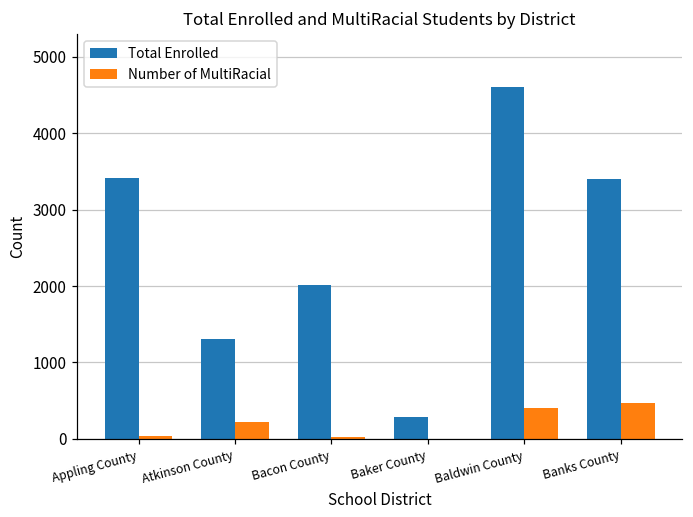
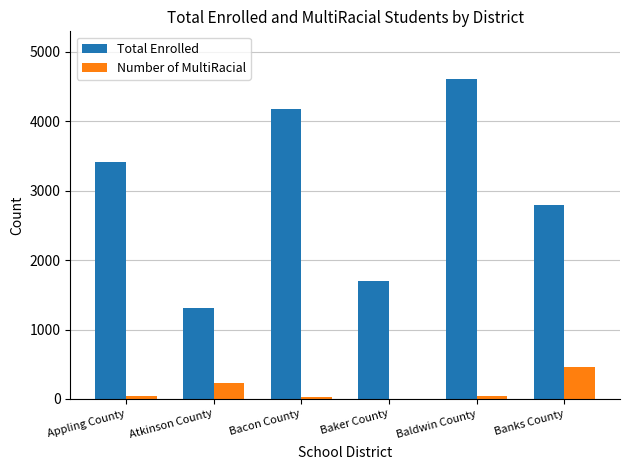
  {
    "Total Enrolled": {
      "Appling County": 3400,
      "Atkinson County": 1300,
-     "Bacon County": 2000,
-     "Baker County": 300,
+     "Bacon County": 4200,
+     "Baker County": 1700,
      "Baldwin County": 4600,
-     "Banks County": 3400
+     "Banks County": 2800
    },
    "Number of MultiRacial": {
      "Appling County": 0,
      "Atkinson County": 200,
      "Baker County": 0,
-     "Baldwin County": 400,
+     "Baldwin County": 0,
      "Banks County": 500
    }
  }
